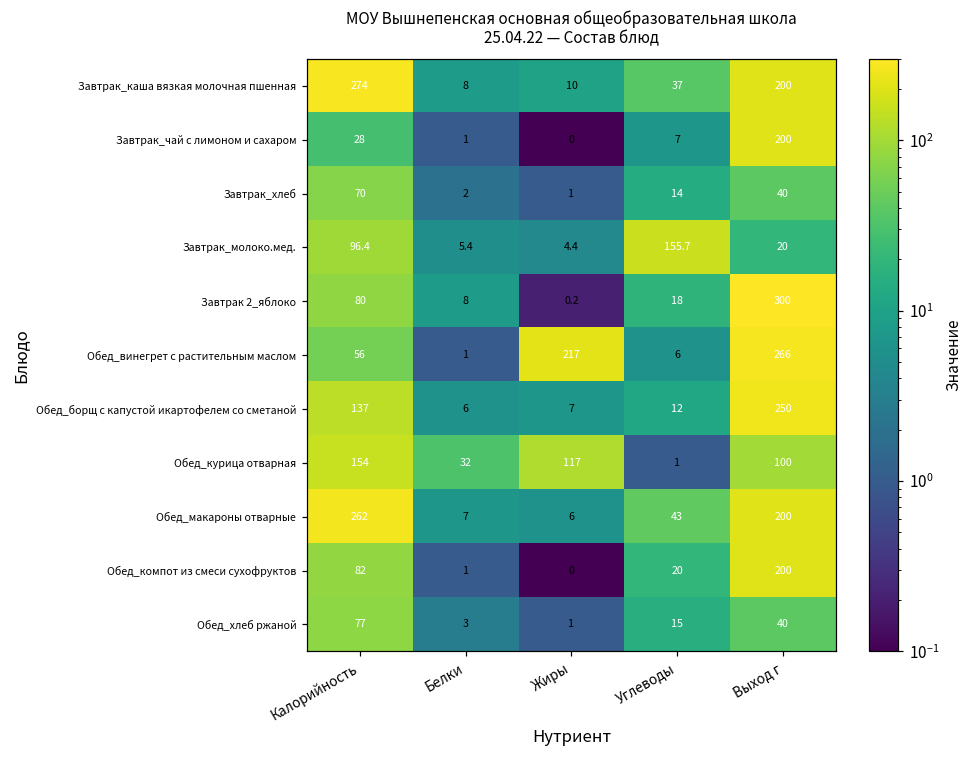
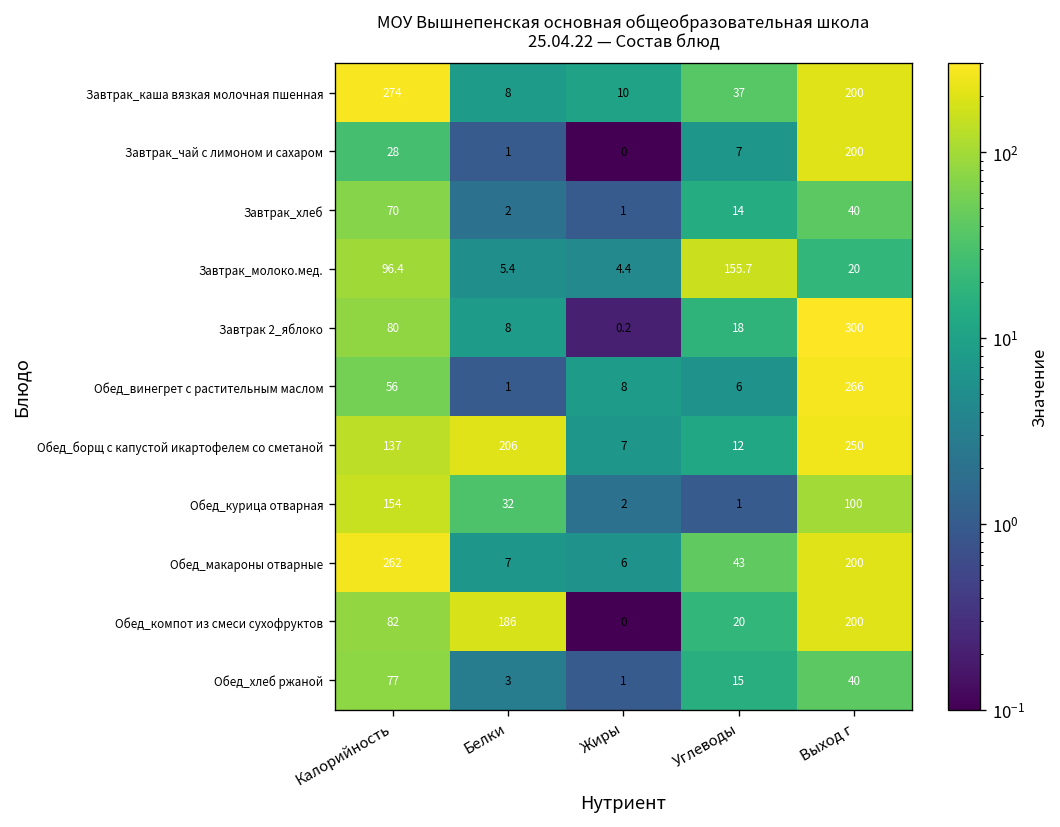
  {
    "Завтрак_каша вязкая молочная пшенная": {
      "Калорийность": 274,
      "Белки": 8,
      "Жиры": 10,
      "Углеводы": 37,
      "Выход г": 200
    },
    "Завтрак_чай с лимоном и сахаром": {
      "Калорийность": 28,
      "Белки": 1,
      "Жиры": 0,
      "Углеводы": 7,
      "Выход г": 200
    },
    "Завтрак_хлеб": {
      "Калорийность": 70,
      "Белки": 2,
      "Жиры": 1,
      "Углеводы": 14,
      "Выход г": 40
    },
    "Завтрак_молоко.мед.": {
      "Калорийность": 96.4,
      "Белки": 5.4,
      "Жиры": 4.4,
      "Углеводы": 155.7,
      "Выход г": 20
    },
    "Завтрак 2_яблоко": {
      "Калорийность": 80,
      "Белки": 8,
      "Жиры": 0.2,
      "Углеводы": 18,
      "Выход г": 300
    },
    "Обед_винегрет с растительным маслом": {
      "Калорийность": 56,
      "Белки": 1,
-     "Жиры": 217,
+     "Жиры": 8,
      "Углеводы": 6,
      "Выход г": 266
    },
    "Обед_борщ с капустой икартофелем со сметаной": {
      "Калорийность": 137,
-     "Белки": 6,
+     "Белки": 206,
      "Жиры": 7,
      "Углеводы": 12,
      "Выход г": 250
    },
    "Обед_курица отварная": {
      "Калорийность": 154,
      "Белки": 32,
-     "Жиры": 117,
+     "Жиры": 2,
      "Углеводы": 1,
      "Выход г": 100
    },
    "Обед_макароны отварные": {
      "Калорийность": 262,
      "Белки": 7,
      "Жиры": 6,
      "Углеводы": 43,
      "Выход г": 200
    },
    "Обед_компот из смеси сухофруктов": {
      "Калорийность": 82,
-     "Белки": 1,
+     "Белки": 186,
      "Жиры": 0,
      "Углеводы": 20,
      "Выход г": 200
    },
    "Обед_хлеб ржаной": {
      "Калорийность": 77,
      "Белки": 3,
      "Жиры": 1,
      "Углеводы": 15,
      "Выход г": 40
    }
  }
